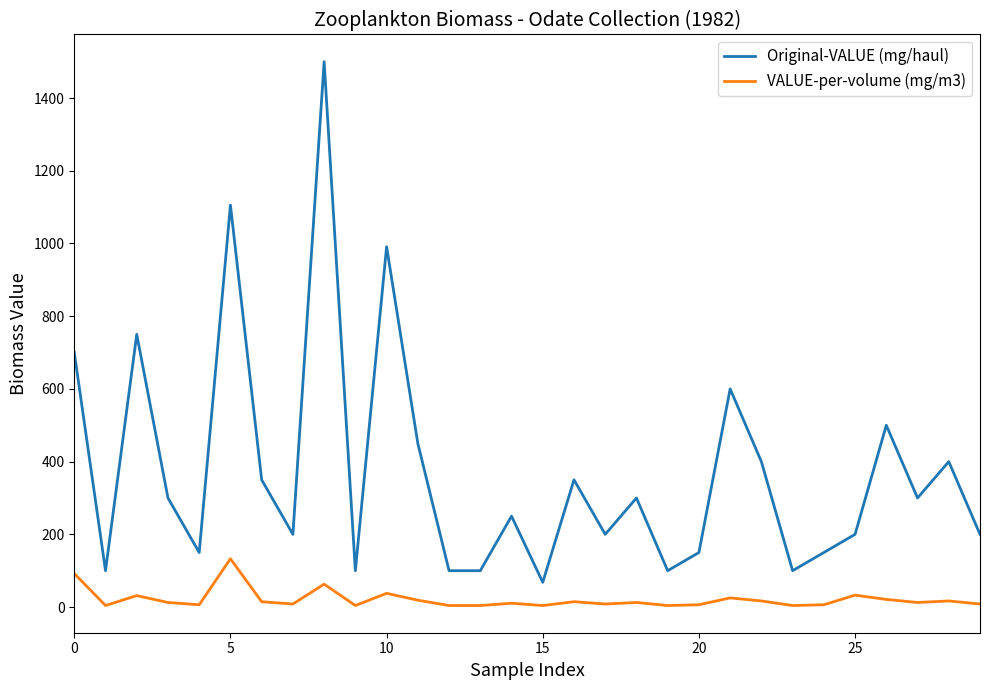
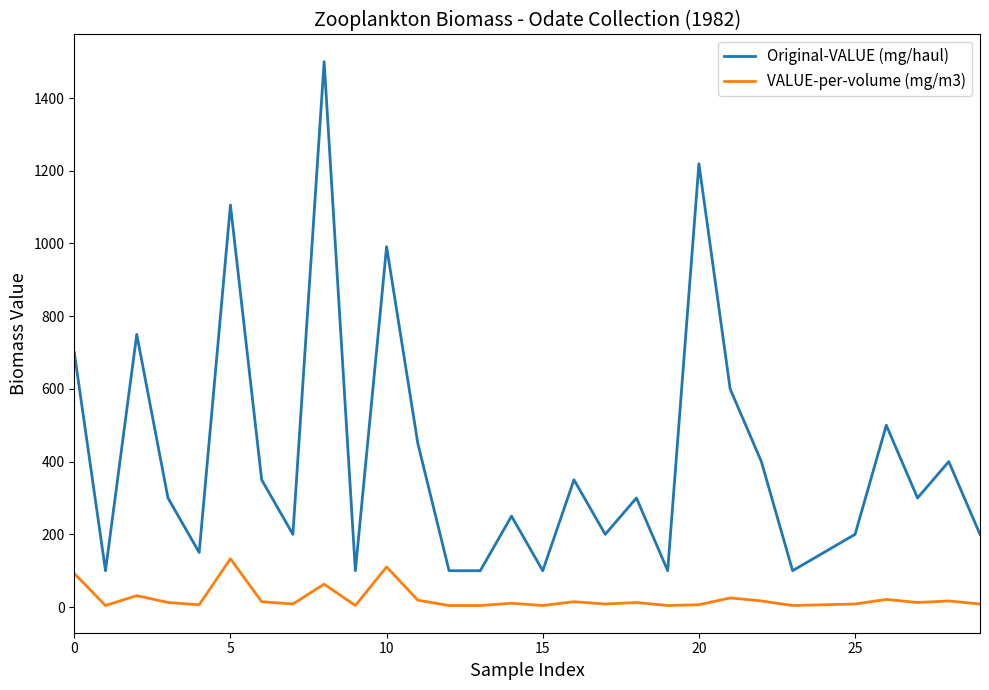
  {
    "Original-VALUE (mg/haul)": {
      "0": 700,
      "5": 1110,
      "10": 990,
-     "15": 70,
-     "20": 150,
+     "15": 100,
+     "20": 1220,
      "25": 200
    },
    "VALUE-per-volume (mg/m3)": {
      "0": 90,
      "5": 130,
-     "10": 40,
+     "10": 110,
      "15": 0,
      "20": 10,
-     "25": 30
+     "25": 10
    }
  }
